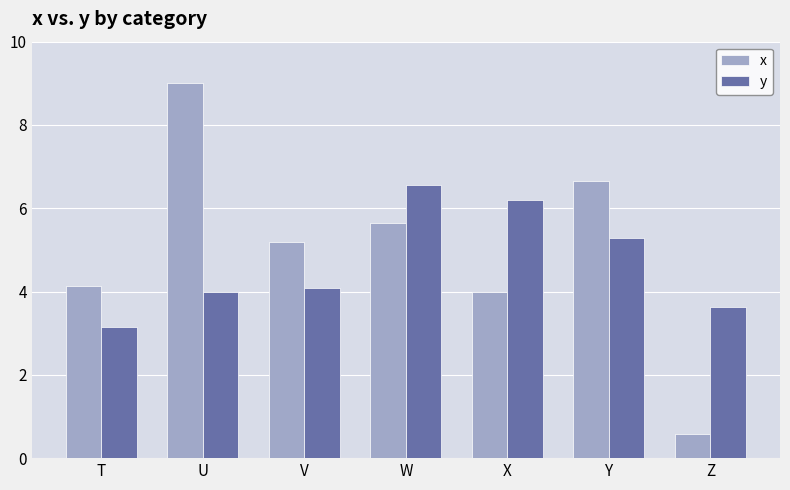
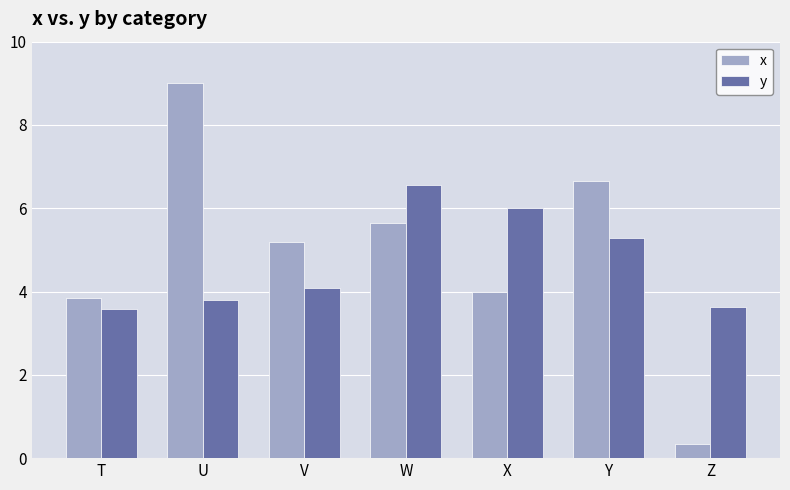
  {
    "x": {
-     "T": 4.1,
+     "T": 3.8,
      "U": 9.0,
      "V": 5.2,
      "W": 5.6,
      "X": 4.0,
      "Y": 6.7,
-     "Z": 0.6
+     "Z": 0.3
    },
    "y": {
-     "T": 3.1,
-     "U": 4.0,
+     "T": 3.6,
+     "U": 3.8,
      "V": 4.1,
      "W": 6.6,
-     "X": 6.2,
+     "X": 6.0,
      "Y": 5.3,
      "Z": 3.6
    }
  }
